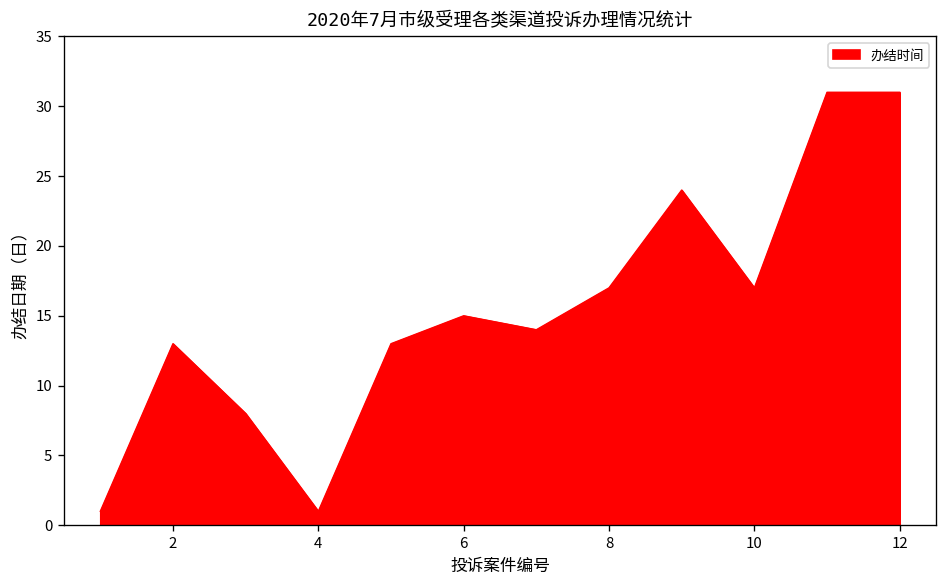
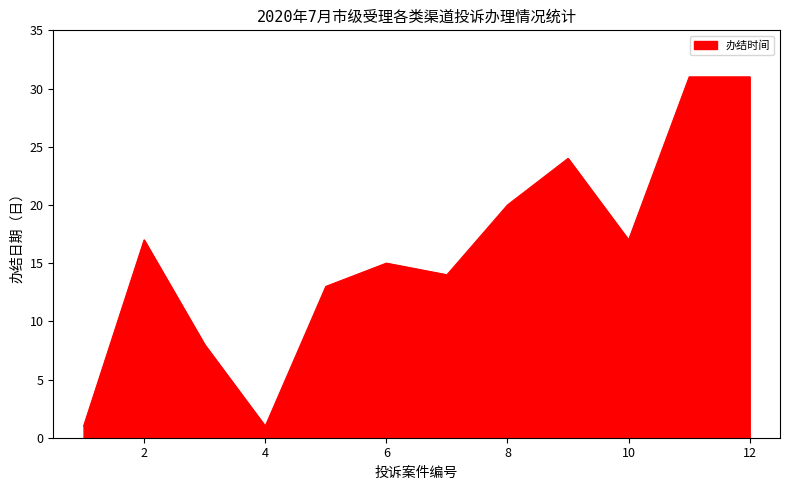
  {
-   "2": 13,
+   "2": 17,
    "4": 1,
    "6": 15,
-   "8": 17,
+   "8": 20,
    "10": 17,
    "12": 31
  }
